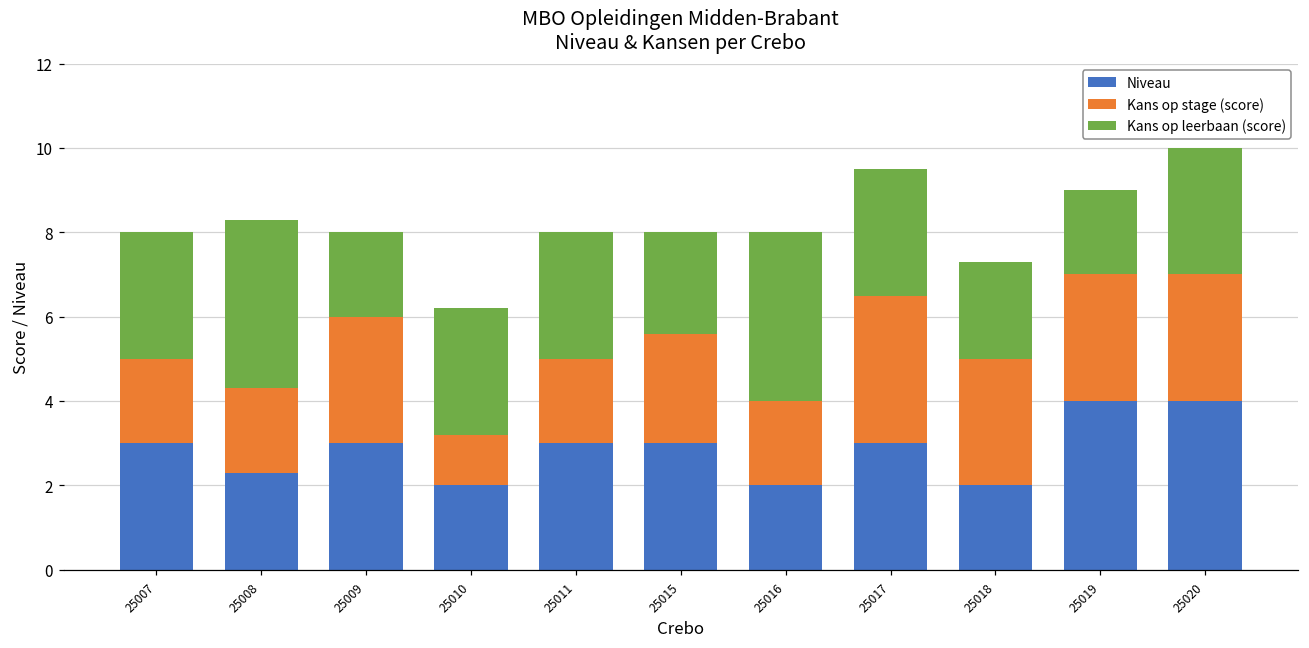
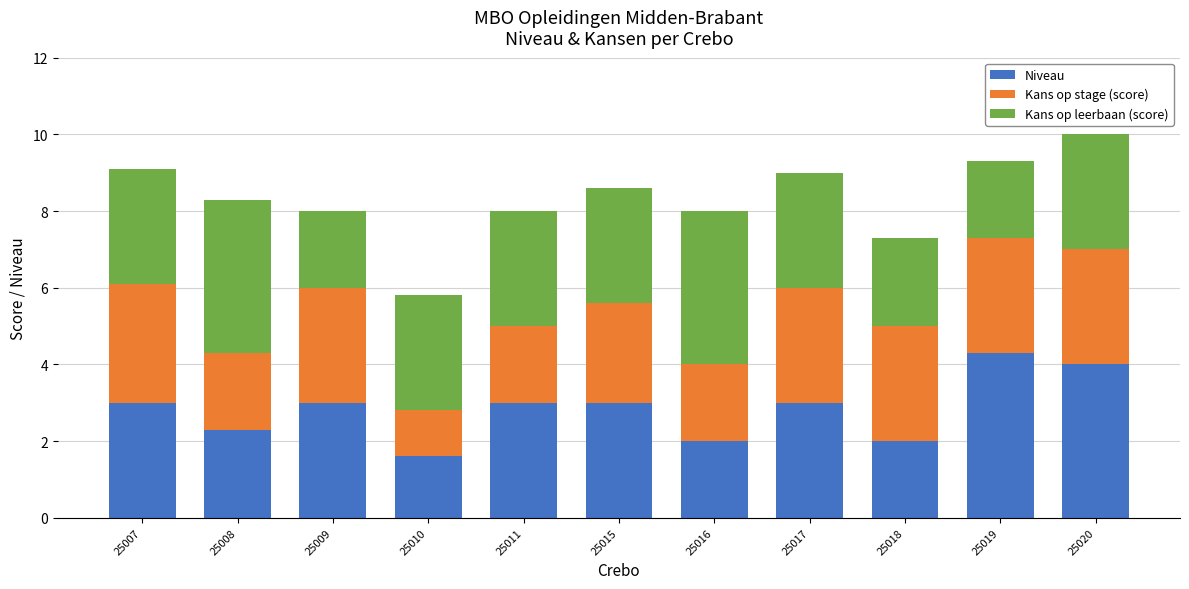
  {
    "Niveau": {
      "25007": 3.0,
      "25008": 2.3,
      "25009": 3.0,
-     "25010": 2.0,
+     "25010": 1.6,
      "25011": 3.0,
      "25015": 3.0,
      "25016": 2.0,
      "25017": 3.0,
      "25018": 2.0,
-     "25019": 4.0,
+     "25019": 4.3,
      "25020": 4.0
    },
    "Kans op stage (score)": {
-     "25007": 2.0,
+     "25007": 3.1,
      "25008": 2.0,
      "25009": 3.0,
      "25010": 1.2,
      "25011": 2.0,
      "25015": 2.6,
      "25016": 2.0,
-     "25017": 3.5,
+     "25017": 3.0,
      "25018": 3.0,
      "25019": 3.0,
      "25020": 3.0
    },
    "Kans op leerbaan (score)": {
      "25007": 3.0,
      "25008": 4.0,
      "25009": 2.0,
      "25010": 3.0,
      "25011": 3.0,
-     "25015": 2.4,
+     "25015": 3.0,
      "25016": 4.0,
      "25017": 3.0,
      "25018": 2.3,
      "25019": 2.0,
      "25020": 3.0
    }
  }
